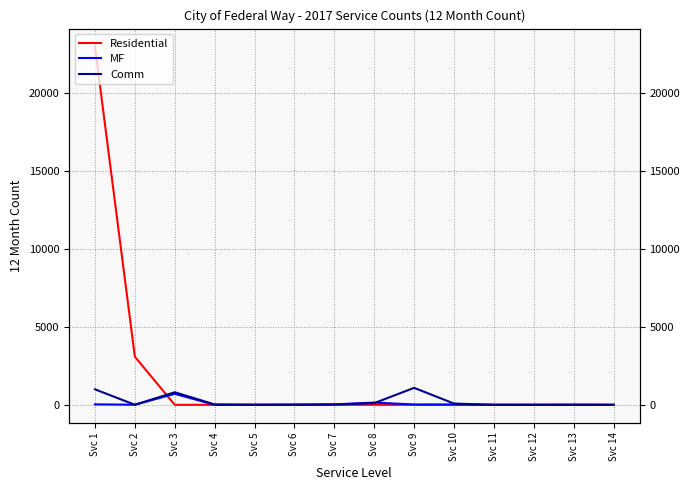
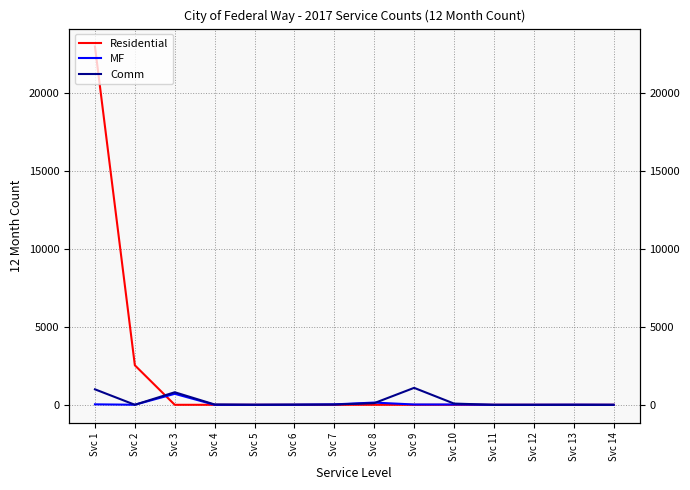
  {
    "Residential": {
-     "Svc 2": 3100,
+     "Svc 2": 2500,
      "Svc 3": 0
    },
    "MF": {
      "Svc 1": 0
    },
    "Comm": {
      "Svc 1": 1000,
      "Svc 9": 1100
    }
  }
